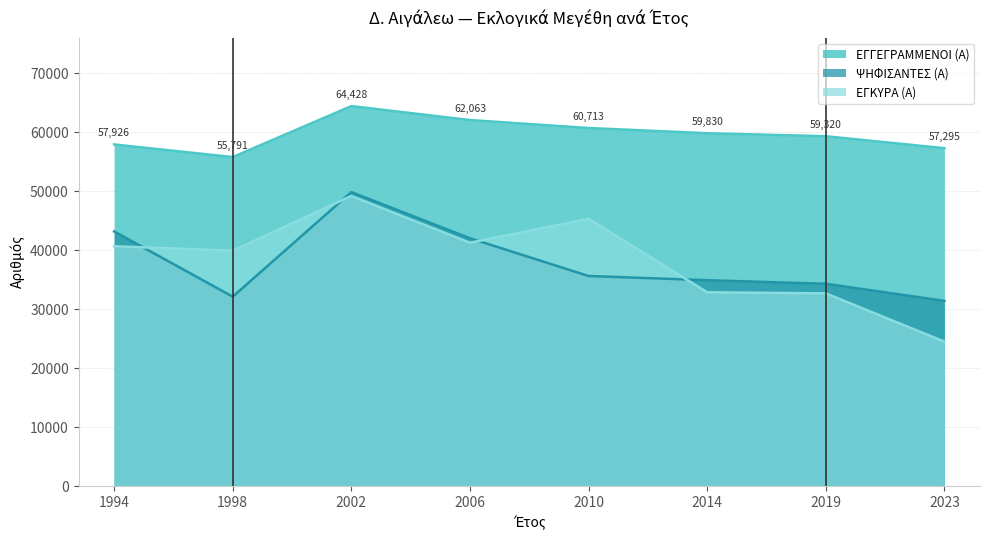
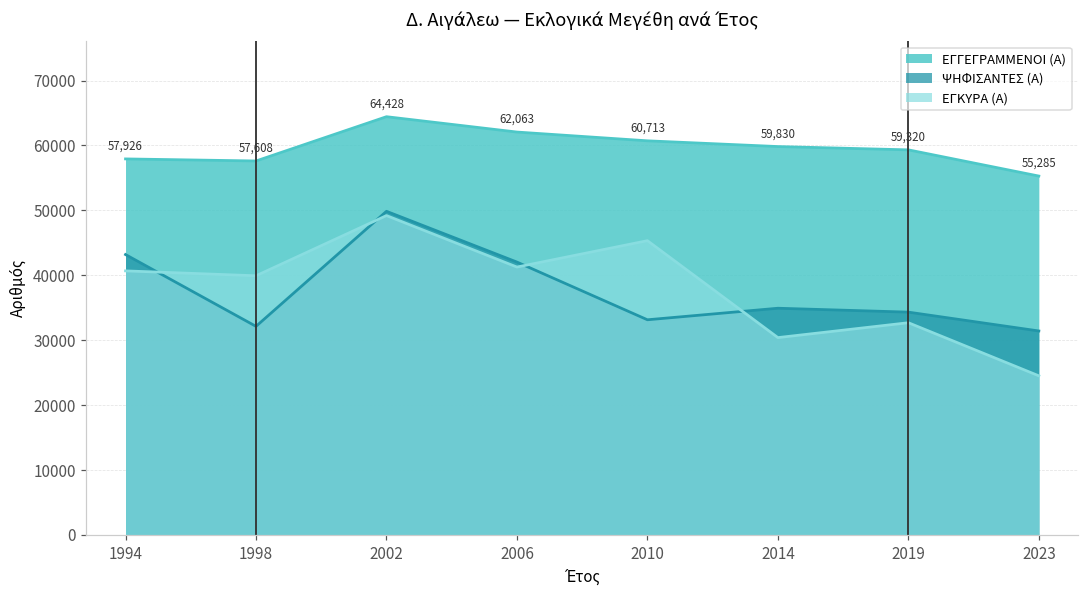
  {
    "ΕΓΓΕΓΡΑΜΜΕΝΟΙ (Α)": {
      "1994": "57,926",
-     "1998": "55,791",
+     "1998": "57,608",
      "2002": "64,428",
      "2006": "62,063",
      "2010": "60,713",
      "2014": "59,830",
      "2019": "59,320",
-     "2023": "57,295"
+     "2023": "55,285"
    },
    "ΨΗΦΙΣΑΝΤΕΣ (Α)": {
      "1994": "43000",
      "1998": "32000",
      "2002": "50000",
      "2006": "42000",
-     "2010": "36000",
+     "2010": "33000",
      "2014": "35000",
      "2019": "34000",
      "2023": "31000"
    },
    "ΕΓΚΥΡΑ (Α)": {
      "1994": "41000",
      "1998": "40000",
      "2002": "49000",
      "2006": "41000",
      "2010": "45000",
-     "2014": "33000",
+     "2014": "30000",
      "2019": "33000",
      "2023": "25000"
    }
  }
